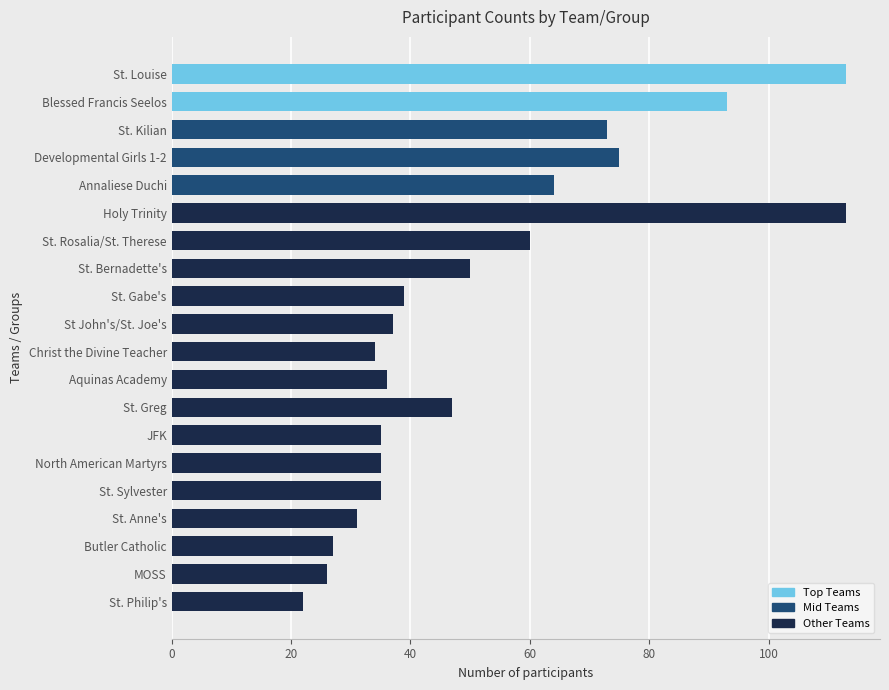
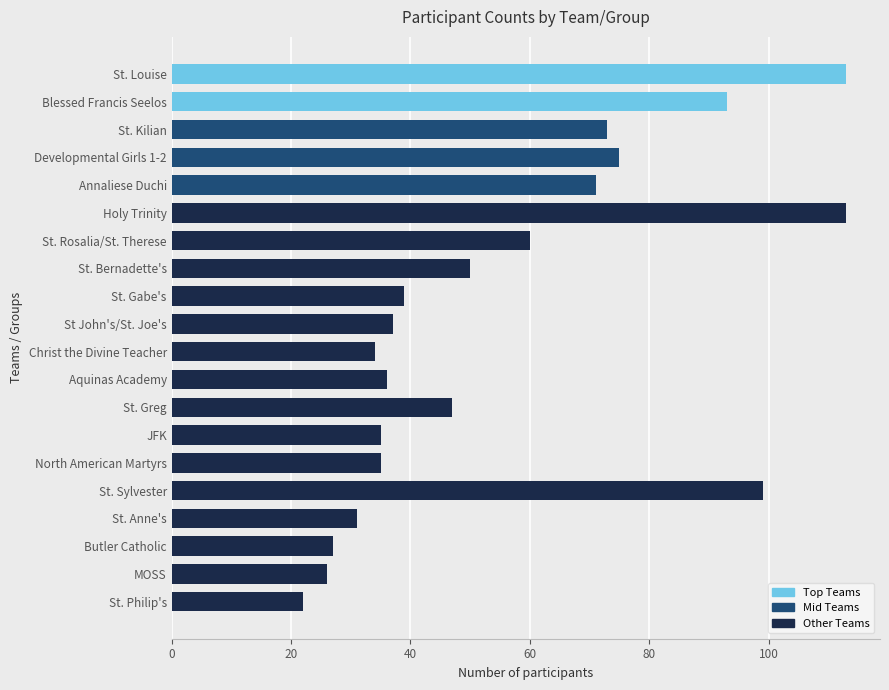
  {
    "St. Louise": 113,
    "Blessed Francis Seelos": 93,
    "St. Kilian": 73,
    "Developmental Girls 1-2": 75,
-   "Annaliese Duchi": 64,
+   "Annaliese Duchi": 71,
    "Holy Trinity": 113,
    "St. Rosalia/St. Therese": 60,
    "St. Bernadette's": 50,
    "St. Gabe's": 39,
    "St John's/St. Joe's": 37,
    "Christ the Divine Teacher": 34,
    "Aquinas Academy": 36,
    "St. Greg": 47,
    "JFK": 35,
    "North American Martyrs": 35,
-   "St. Sylvester": 35,
+   "St. Sylvester": 99,
    "St. Anne's": 31,
    "Butler Catholic": 27,
    "MOSS": 26,
    "St. Philip's": 22
  }
